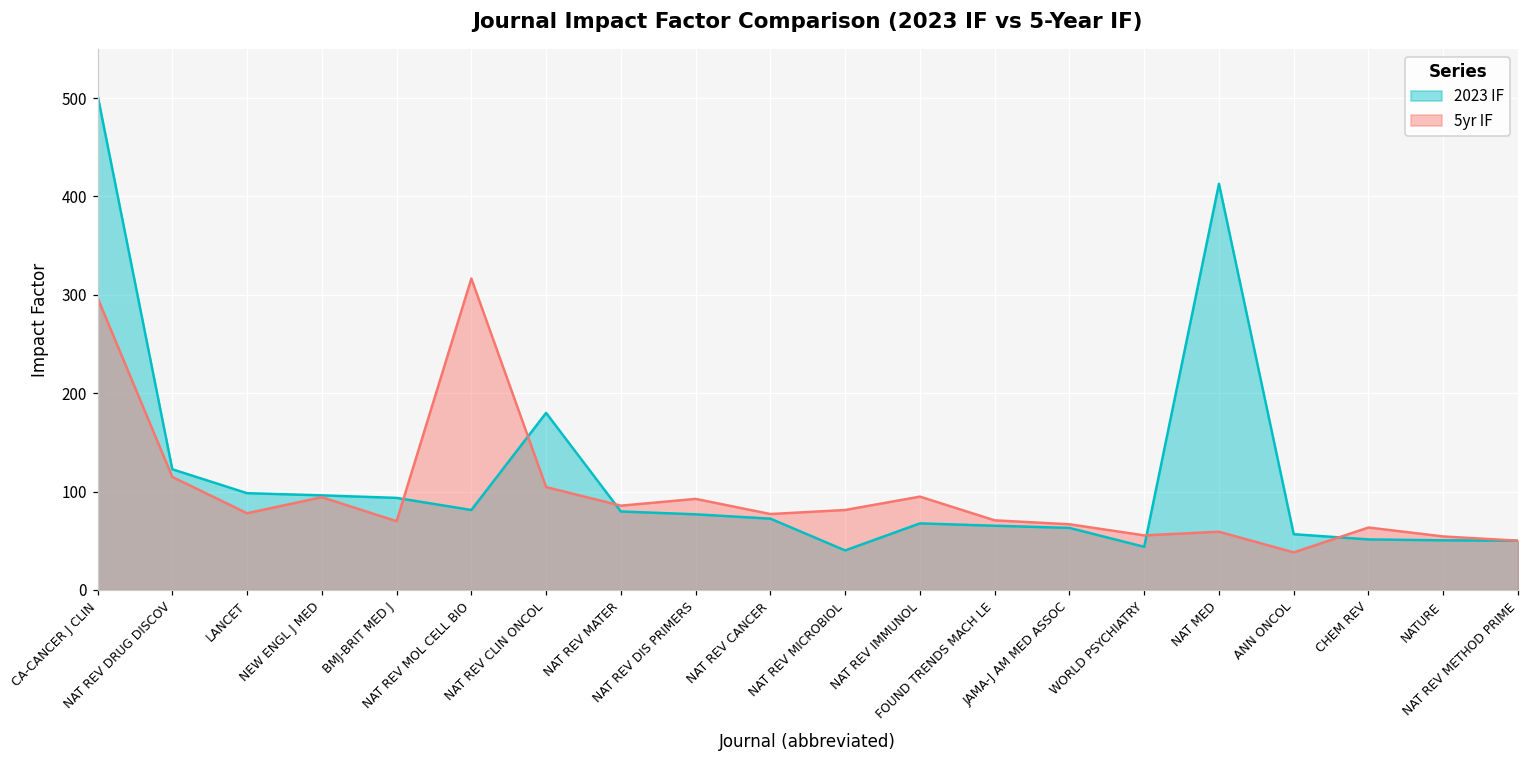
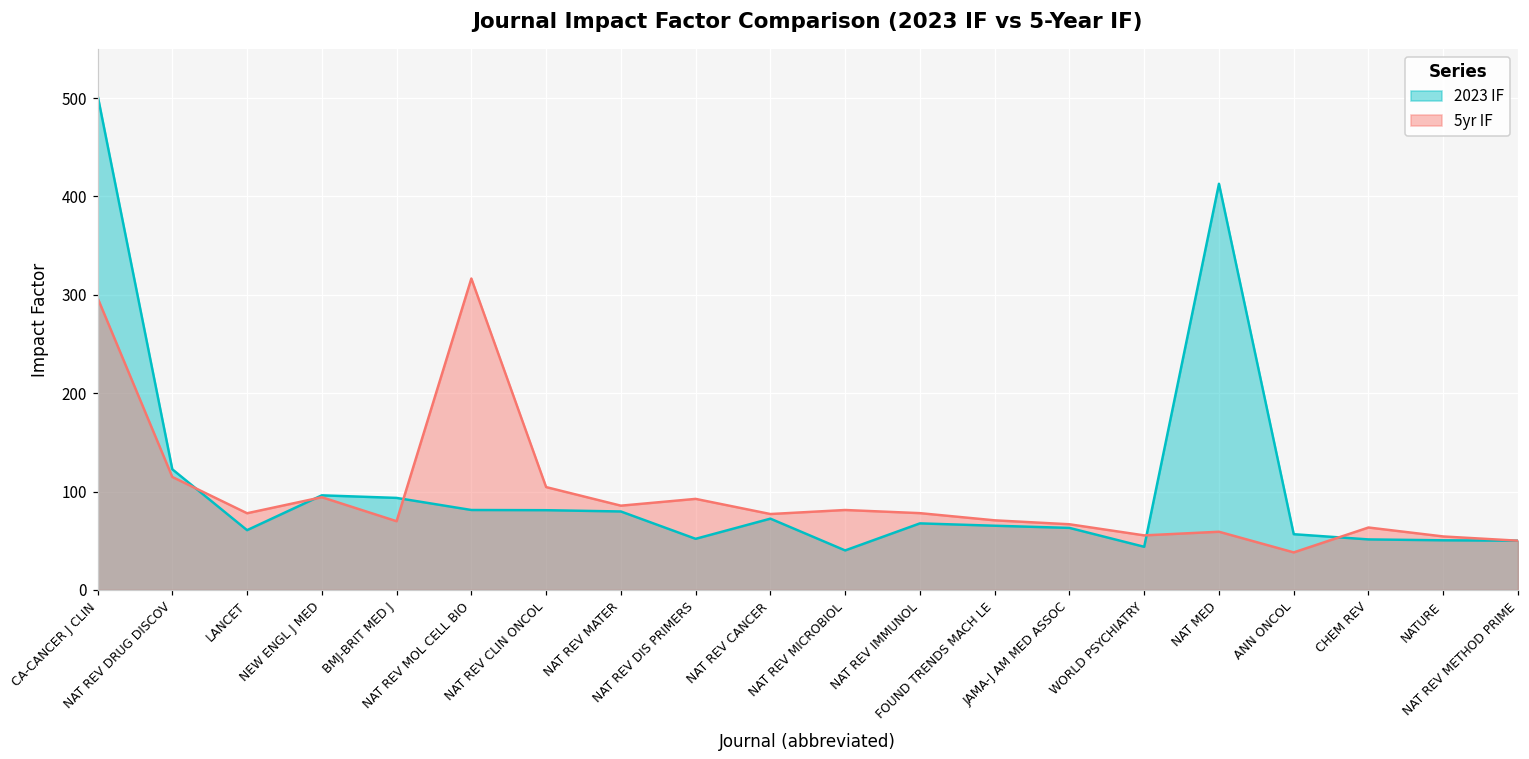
  {
    "2023 IF": {
      "CA-CANCER J CLIN": 500,
      "NAT REV DRUG DISCOV": 120,
-     "LANCET": 100,
+     "LANCET": 60,
      "BMJ-BRIT MED J": 90,
      "NAT REV MOL CELL BIO": 80,
-     "NAT REV CLIN ONCOL": 180,
+     "NAT REV CLIN ONCOL": 80,
      "NAT REV MATER": 80,
-     "NAT REV DIS PRIMERS": 80,
+     "NAT REV DIS PRIMERS": 50,
      "NAT REV CANCER": 70,
      "NAT REV MICROBIOL": 40,
      "NAT REV IMMUNOL": 70,
      "FOUND TRENDS MACH LE": 70,
      "JAMA-J AM MED ASSOC": 60,
      "WORLD PSYCHIATRY": 40,
      "NAT MED": 410,
      "ANN ONCOL": 60,
      "CHEM REV": 50,
      "NATURE": 50
    },
    "5yr IF": {
      "CA-CANCER J CLIN": 300,
      "NAT REV DRUG DISCOV": 110,
      "LANCET": 80,
      "BMJ-BRIT MED J": 70,
      "NAT REV MOL CELL BIO": 320,
      "NAT REV CLIN ONCOL": 100,
      "NAT REV MATER": 90,
      "NAT REV DIS PRIMERS": 90,
      "NAT REV CANCER": 80,
      "NAT REV MICROBIOL": 80,
-     "NAT REV IMMUNOL": 90,
+     "NAT REV IMMUNOL": 80,
      "FOUND TRENDS MACH LE": 70,
      "JAMA-J AM MED ASSOC": 70,
      "WORLD PSYCHIATRY": 60,
      "NAT MED": 60,
      "ANN ONCOL": 40,
      "CHEM REV": 60,
      "NATURE": 50
    }
  }
